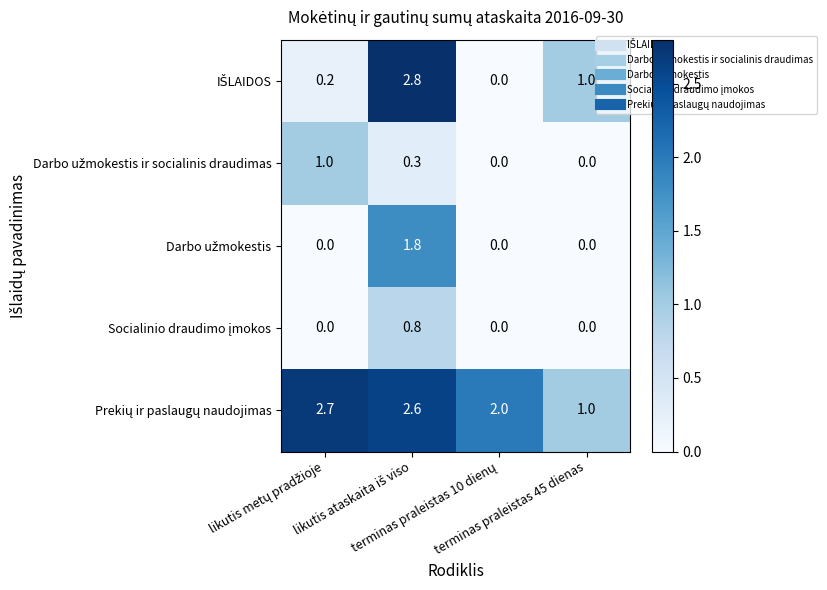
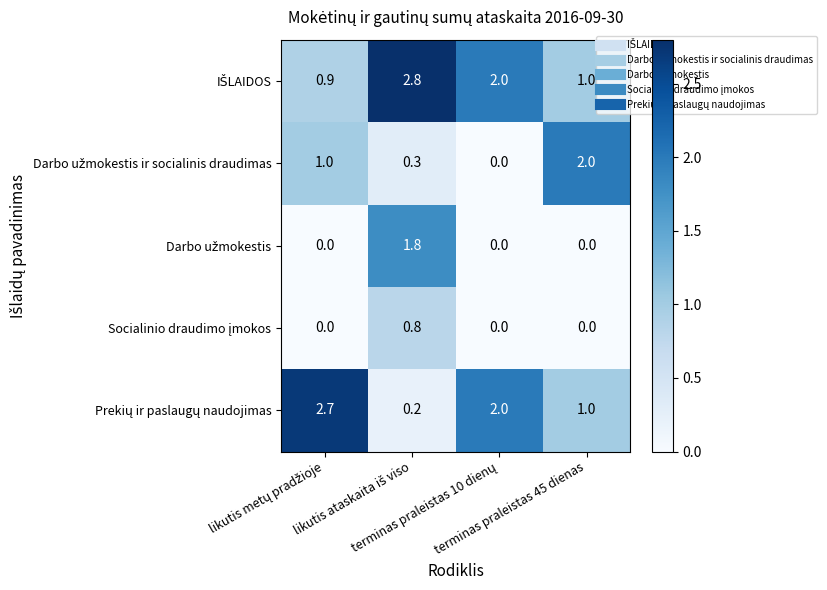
  {
    "IŠLAIDOS": {
-     "likutis metų pradžioje": 0.2,
+     "likutis metų pradžioje": 0.9,
      "likutis ataskaita iš viso": 2.8,
-     "terminas praleistas 10 dienų": 0.0,
+     "terminas praleistas 10 dienų": 2.0,
      "terminas praleistas 45 dienas": 1.0
    },
    "Darbo užmokestis ir socialinis draudimas": {
      "likutis metų pradžioje": 1.0,
      "likutis ataskaita iš viso": 0.3,
      "terminas praleistas 10 dienų": 0.0,
-     "terminas praleistas 45 dienas": 0.0
+     "terminas praleistas 45 dienas": 2.0
    },
    "Darbo užmokestis": {
      "likutis metų pradžioje": 0.0,
      "likutis ataskaita iš viso": 1.8,
      "terminas praleistas 10 dienų": 0.0,
      "terminas praleistas 45 dienas": 0.0
    },
    "Socialinio draudimo įmokos": {
      "likutis metų pradžioje": 0.0,
      "likutis ataskaita iš viso": 0.8,
      "terminas praleistas 10 dienų": 0.0,
      "terminas praleistas 45 dienas": 0.0
    },
    "Prekių ir paslaugų naudojimas": {
      "likutis metų pradžioje": 2.7,
-     "likutis ataskaita iš viso": 2.6,
+     "likutis ataskaita iš viso": 0.2,
      "terminas praleistas 10 dienų": 2.0,
      "terminas praleistas 45 dienas": 1.0
    }
  }
